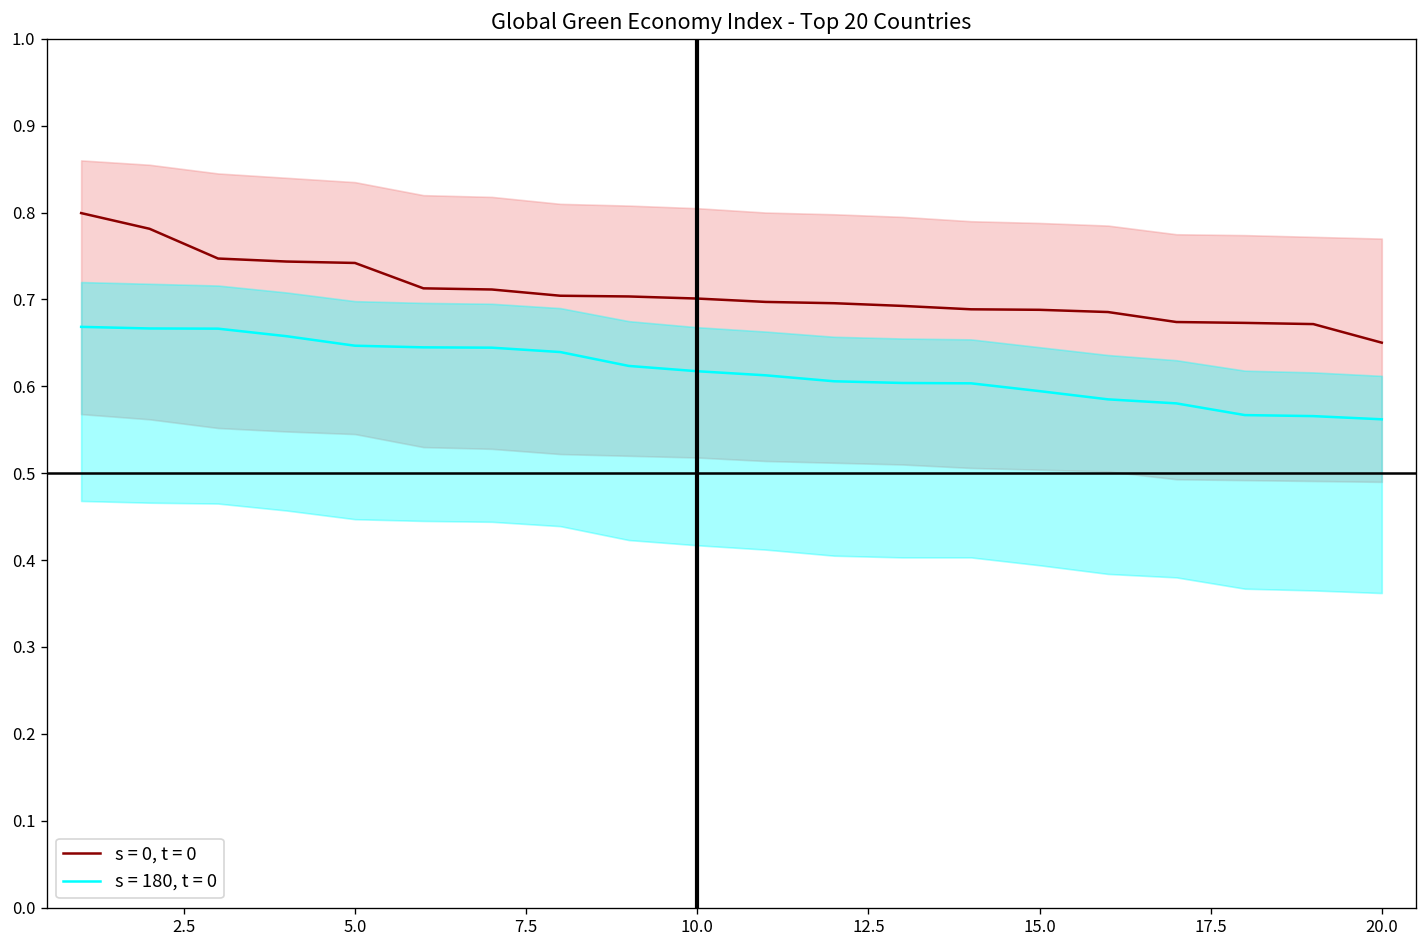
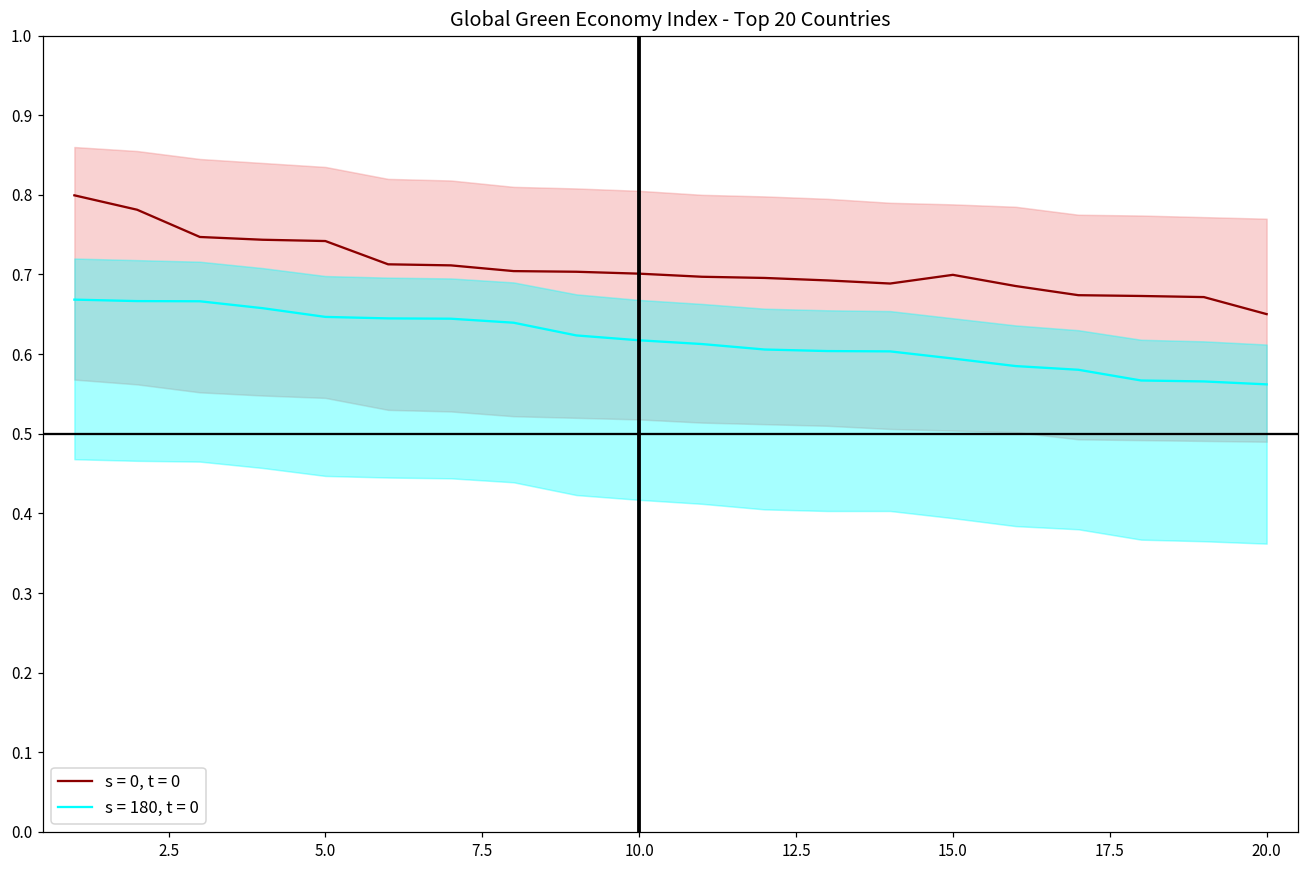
  {
    "s = 0, t = 0": {
      "5.0": 0.74,
      "10.0": 0.70,
-     "15.0": 0.69,
+     "15.0": 0.70,
      "20.0": 0.65
    }
  }
